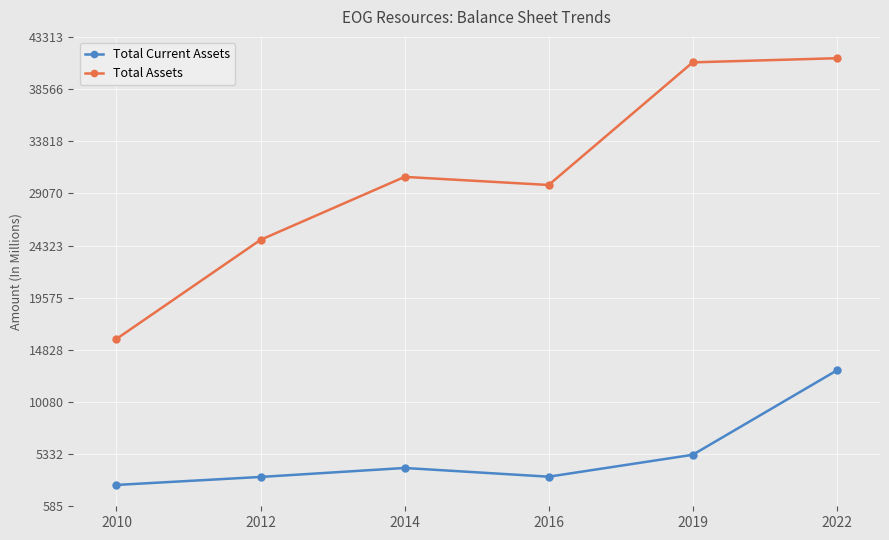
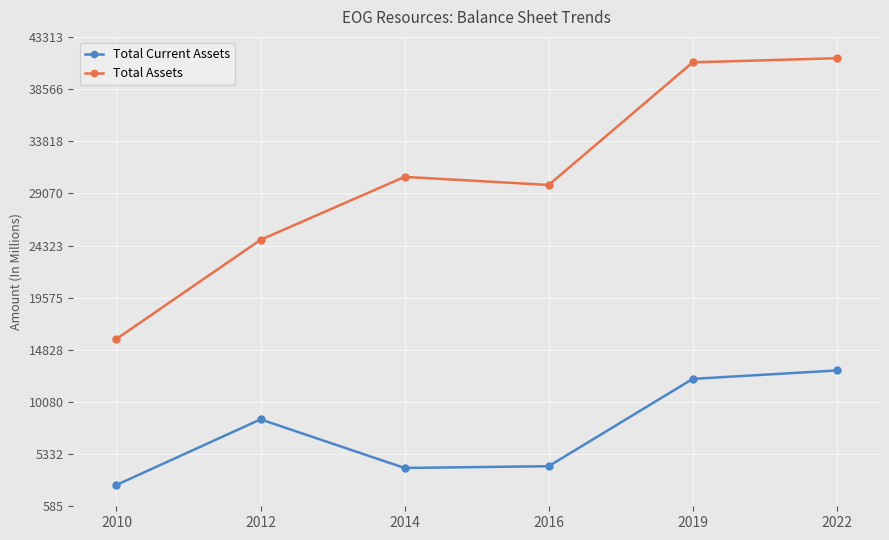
  {
    "Total Current Assets": {
      "2010": 2500,
-     "2012": 3300,
+     "2012": 8500,
      "2014": 4100,
-     "2016": 3300,
-     "2019": 5300,
+     "2016": 4200,
+     "2019": 12200,
      "2022": 12900
    },
    "Total Assets": {
      "2010": 15800,
      "2012": 24800,
      "2014": 30600,
      "2016": 29800,
      "2019": 41000,
      "2022": 41400
    }
  }
